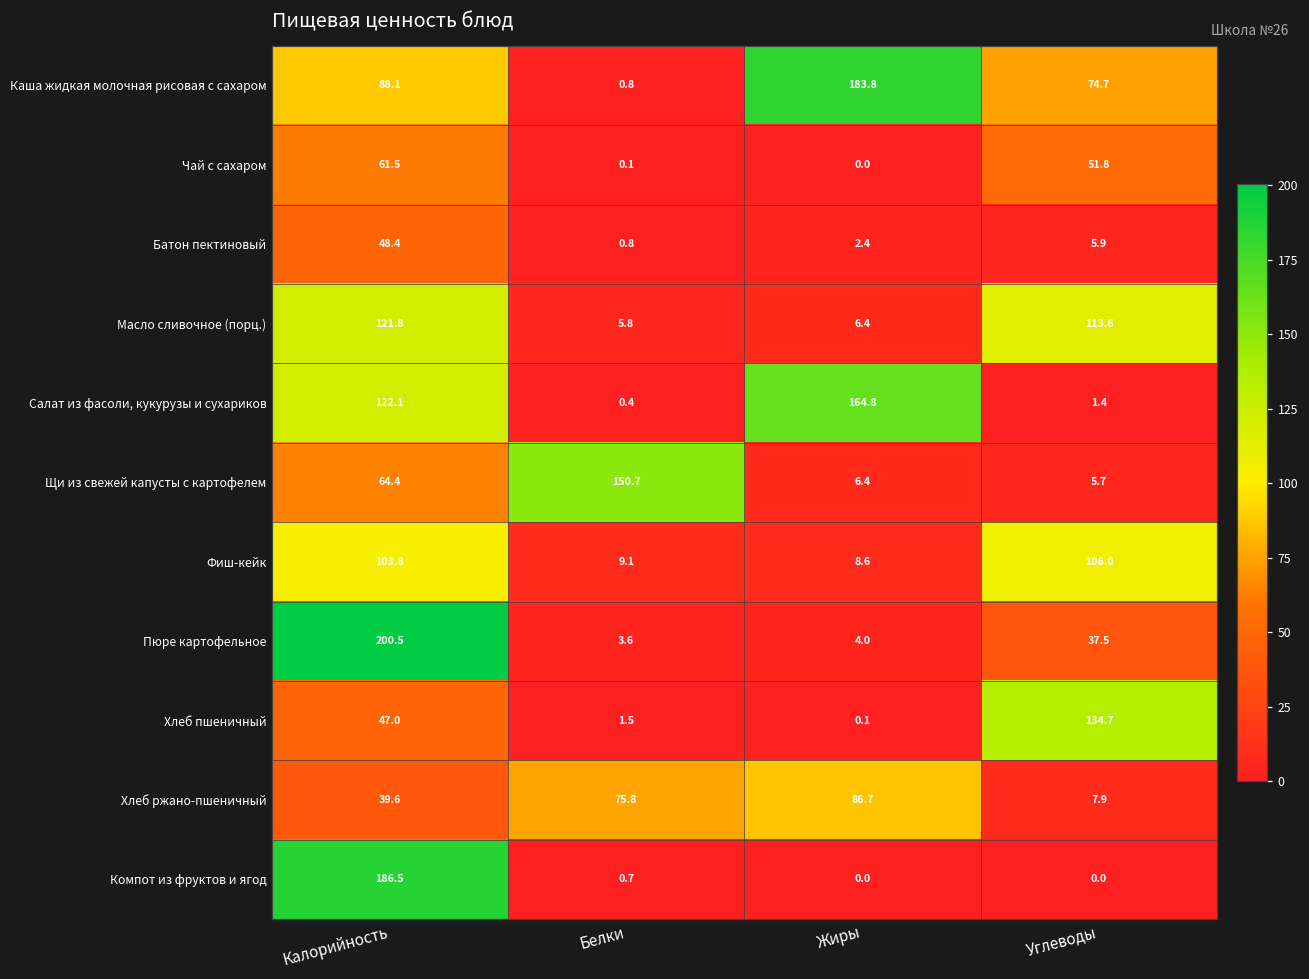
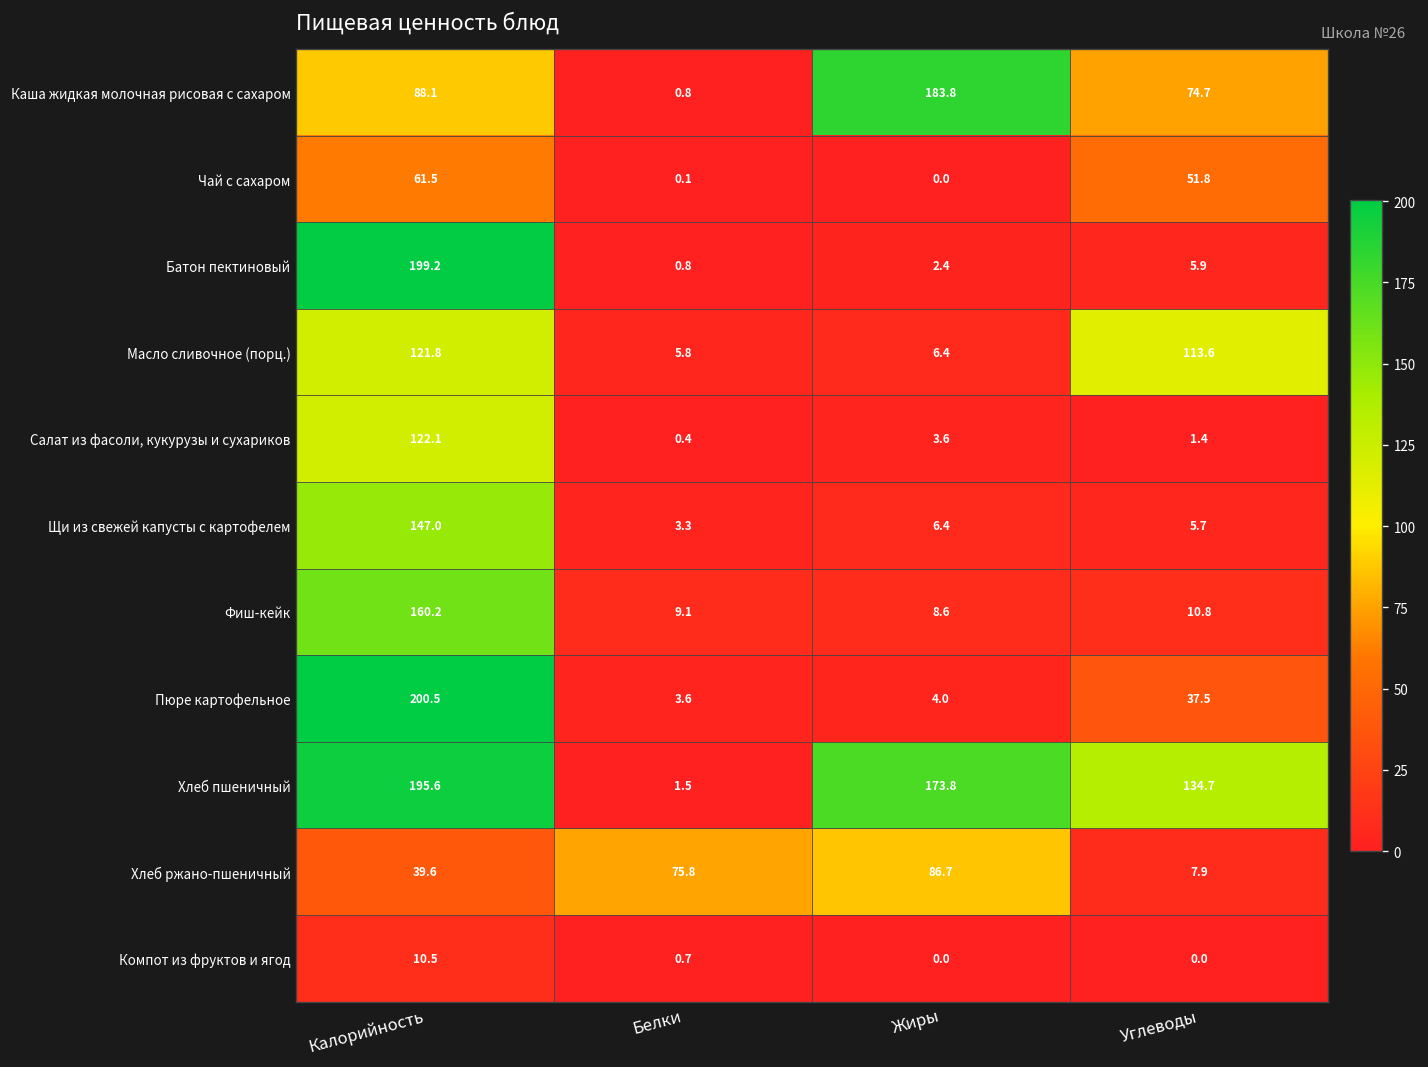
  {
    "Каша жидкая молочная рисовая с сахаром": {
      "Калорийность": 88.1,
      "Белки": 0.8,
      "Жиры": 183.8,
      "Углеводы": 74.7
    },
    "Чай с сахаром": {
      "Калорийность": 61.5,
      "Белки": 0.1,
      "Жиры": 0.0,
      "Углеводы": 51.8
    },
    "Батон пектиновый": {
-     "Калорийность": 48.4,
+     "Калорийность": 199.2,
      "Белки": 0.8,
      "Жиры": 2.4,
      "Углеводы": 5.9
    },
    "Масло сливочное (порц.)": {
      "Калорийность": 121.8,
      "Белки": 5.8,
      "Жиры": 6.4,
      "Углеводы": 113.6
    },
    "Салат из фасоли, кукурузы и сухариков": {
      "Калорийность": 122.1,
      "Белки": 0.4,
-     "Жиры": 164.8,
+     "Жиры": 3.6,
      "Углеводы": 1.4
    },
    "Щи из свежей капусты с картофелем": {
-     "Калорийность": 64.4,
-     "Белки": 150.7,
+     "Калорийность": 147.0,
+     "Белки": 3.3,
      "Жиры": 6.4,
      "Углеводы": 5.7
    },
    "Фиш-кейк": {
-     "Калорийность": 103.8,
+     "Калорийность": 160.2,
      "Белки": 9.1,
      "Жиры": 8.6,
-     "Углеводы": 106.0
+     "Углеводы": 10.8
    },
    "Пюре картофельное": {
      "Калорийность": 200.5,
      "Белки": 3.6,
      "Жиры": 4.0,
      "Углеводы": 37.5
    },
    "Хлеб пшеничный": {
-     "Калорийность": 47.0,
+     "Калорийность": 195.6,
      "Белки": 1.5,
-     "Жиры": 0.1,
+     "Жиры": 173.8,
      "Углеводы": 134.7
    },
    "Хлеб ржано-пшеничный": {
      "Калорийность": 39.6,
      "Белки": 75.8,
      "Жиры": 86.7,
      "Углеводы": 7.9
    },
    "Компот из фруктов и ягод": {
-     "Калорийность": 186.5,
+     "Калорийность": 10.5,
      "Белки": 0.7,
      "Жиры": 0.0,
      "Углеводы": 0.0
    }
  }
